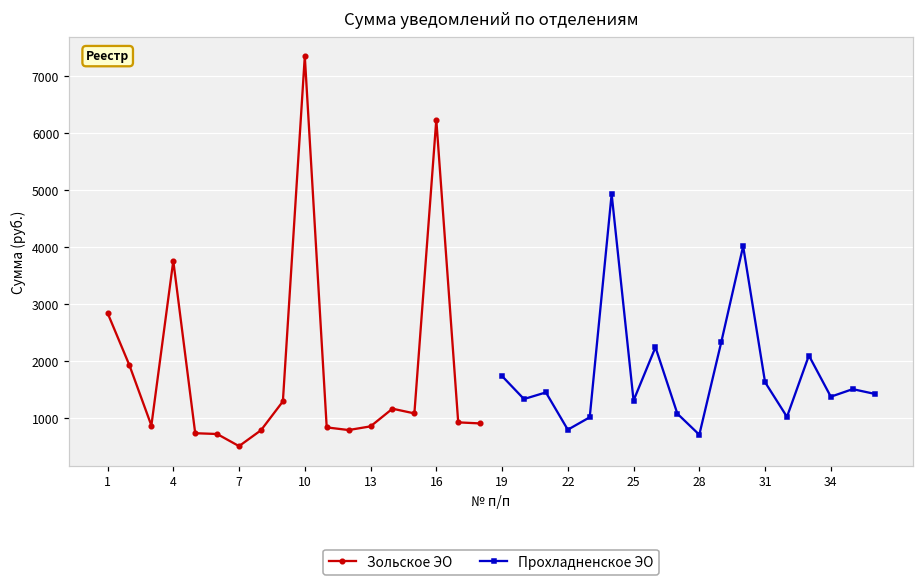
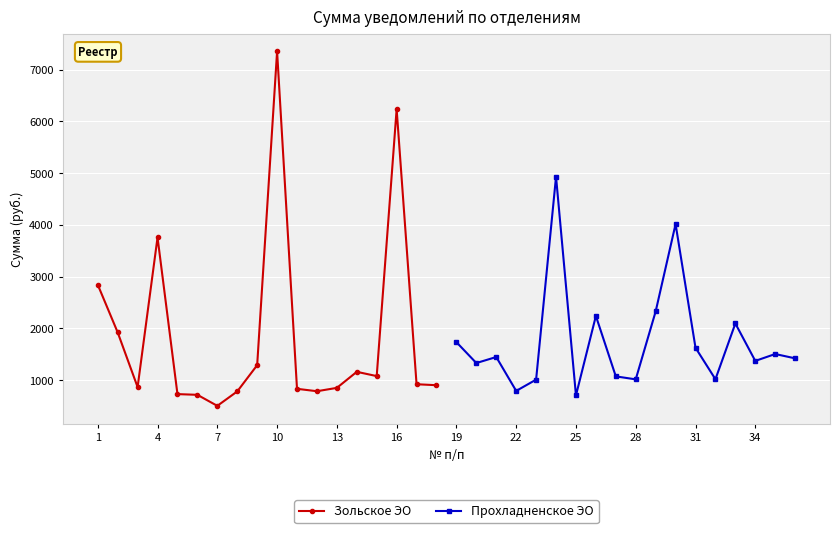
  {
    "Зольское ЭО": {
      "1": 2800,
      "4": 3800,
      "7": 500,
      "10": 7400,
      "13": 900,
      "16": 6200
    },
    "Прохладненское ЭО": {
      "19": 1700,
      "22": 800,
-     "25": 1300,
-     "28": 700,
+     "25": 700,
+     "28": 1000,
      "31": 1600,
      "34": 1400
    }
  }
